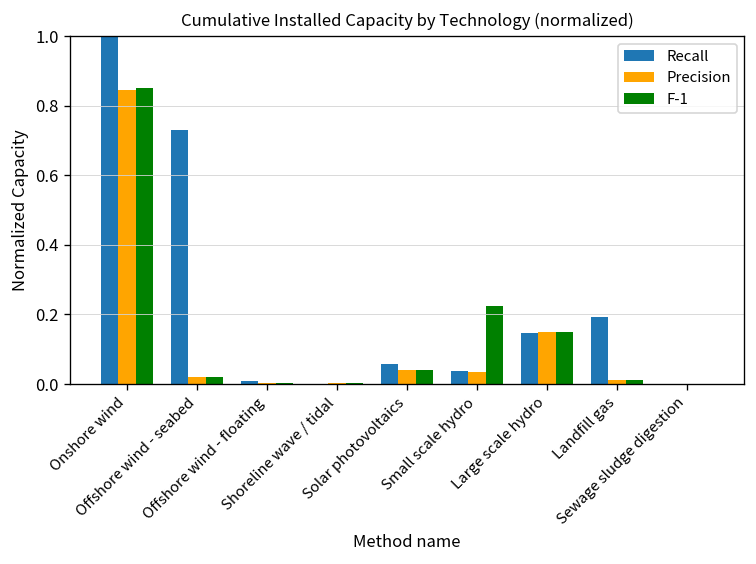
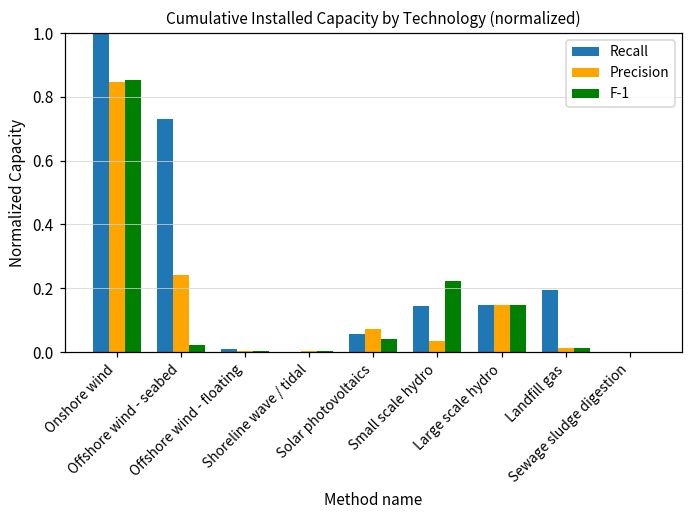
  {
    "Recall": {
      "Onshore wind": 1.00,
      "Offshore wind - seabed": 0.73,
      "Offshore wind - floating": 0.01,
      "Solar photovoltaics": 0.06,
-     "Small scale hydro": 0.04,
+     "Small scale hydro": 0.14,
      "Large scale hydro": 0.15,
      "Landfill gas": 0.19
    },
    "Precision": {
      "Onshore wind": 0.85,
-     "Offshore wind - seabed": 0.02,
-     "Solar photovoltaics": 0.04,
+     "Offshore wind - seabed": 0.24,
+     "Solar photovoltaics": 0.07,
      "Small scale hydro": 0.03,
      "Large scale hydro": 0.15,
      "Landfill gas": 0.01
    },
    "F-1": {
      "Onshore wind": 0.85,
      "Offshore wind - seabed": 0.02,
      "Solar photovoltaics": 0.04,
      "Small scale hydro": 0.22,
      "Large scale hydro": 0.15,
      "Landfill gas": 0.01
    }
  }
